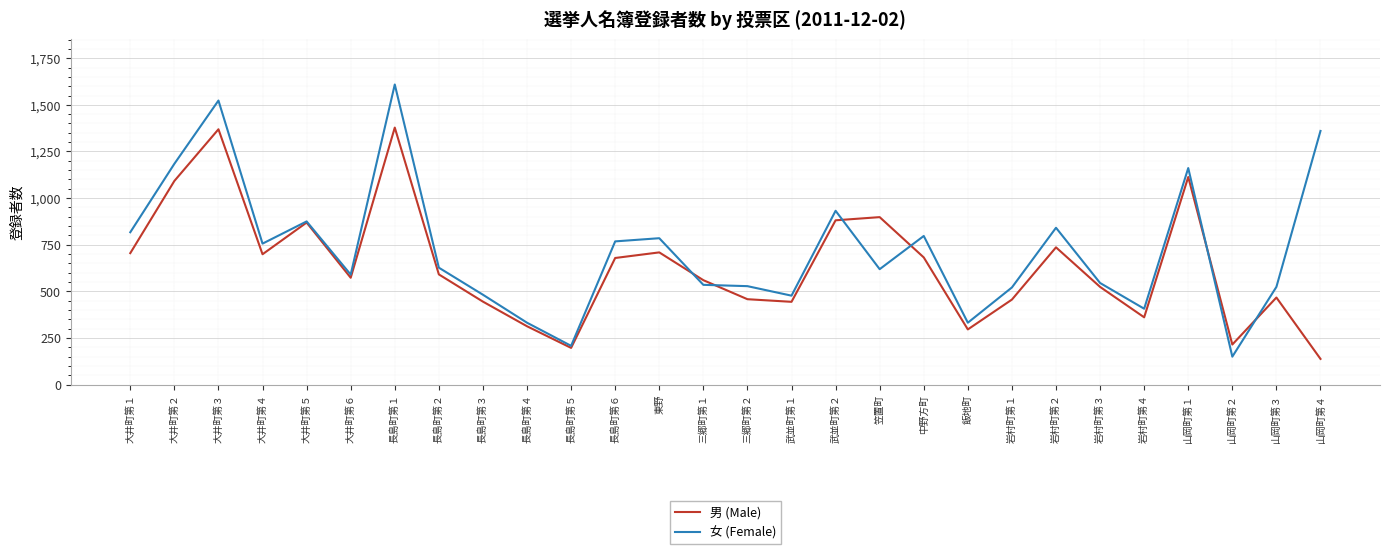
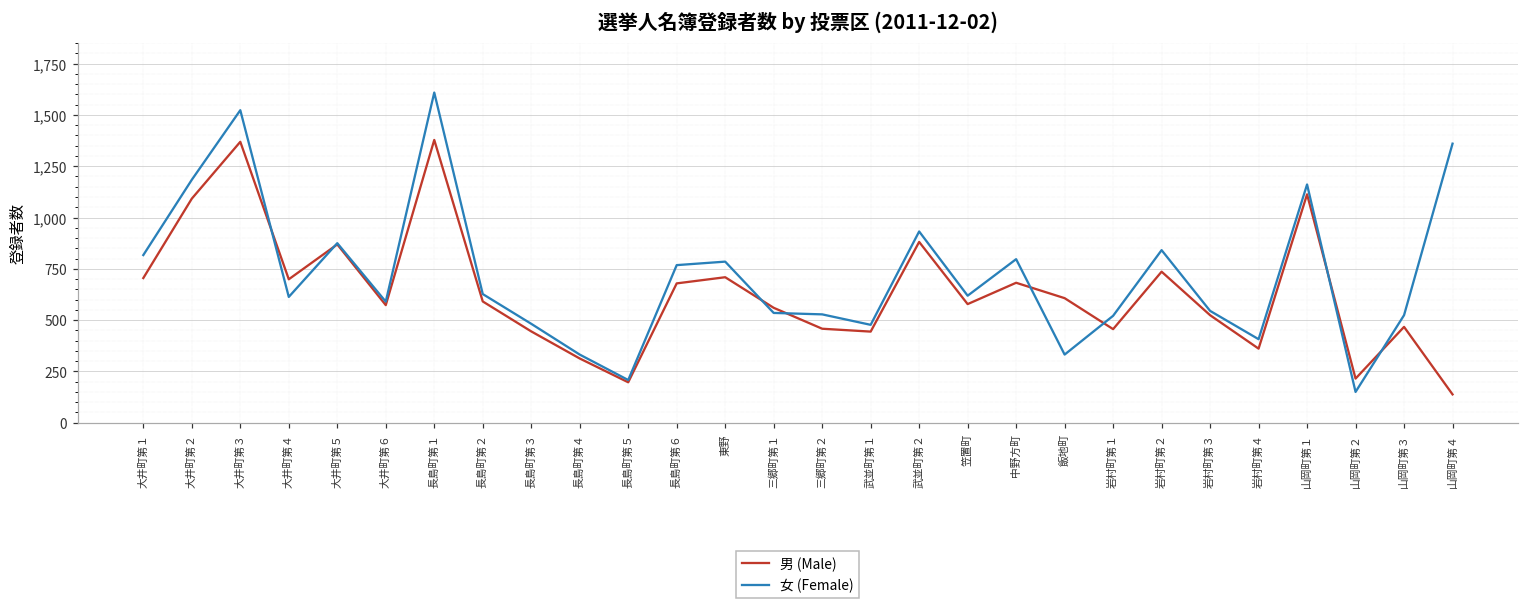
  {
    "男 (Male)": {
      "大井町第１": "710",
      "大井町第２": "1,090",
      "大井町第３": "1,370",
      "大井町第４": "700",
      "大井町第６": "570",
      "長島町第１": "1,380",
      "長島町第２": "590",
      "長島町第３": "450",
      "長島町第４": "310",
      "長島町第６": "680",
      "東野": "710",
      "三郷町第１": "560",
      "三郷町第２": "460",
      "武並町第１": "440",
      "武並町第２": "880",
-     "笠置町": "900",
+     "笠置町": "580",
      "中野方町": "680",
-     "飯地町": "300",
+     "飯地町": "610",
      "岩村町第１": "460",
      "岩村町第２": "740",
      "岩村町第３": "520",
      "岩村町第４": "360",
      "山岡町第１": "1,110",
      "山岡町第２": "220",
      "山岡町第３": "470",
      "山岡町第４": "140"
    },
    "女 (Female)": {
      "大井町第１": "820",
      "大井町第２": "1,180",
      "大井町第３": "1,520",
-     "大井町第４": "760",
+     "大井町第４": "610",
      "大井町第６": "590",
      "長島町第１": "1,610",
      "長島町第２": "630",
      "長島町第３": "480",
      "長島町第４": "330",
      "長島町第６": "770",
      "東野": "790",
      "三郷町第１": "540",
      "三郷町第２": "530",
      "武並町第１": "480",
      "武並町第２": "930",
      "笠置町": "620",
      "中野方町": "800",
      "飯地町": "330",
      "岩村町第１": "520",
      "岩村町第２": "840",
      "岩村町第３": "550",
      "岩村町第４": "410",
      "山岡町第１": "1,160",
      "山岡町第２": "150",
      "山岡町第３": "520",
      "山岡町第４": "1,360"
    }
  }
